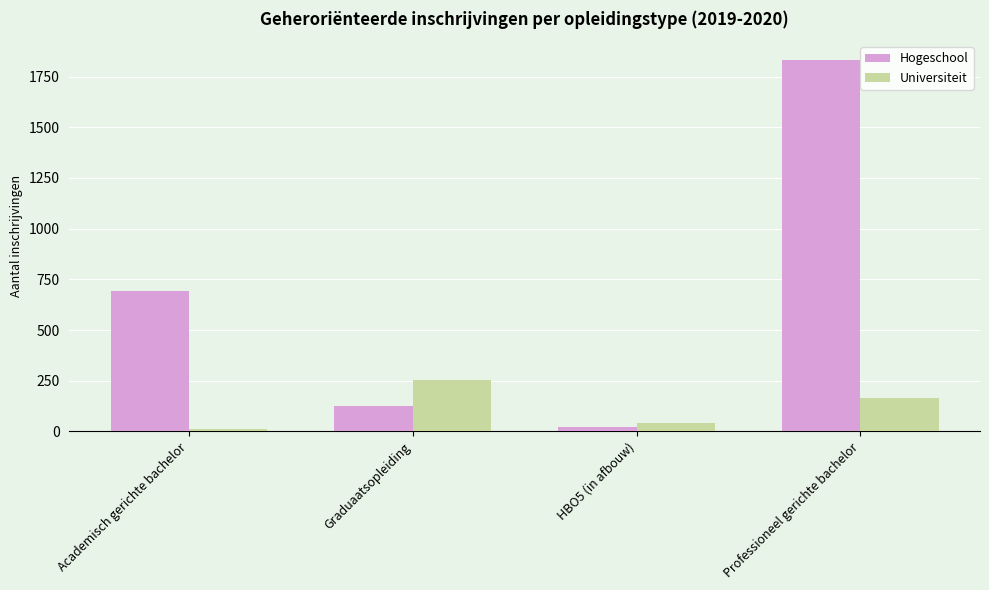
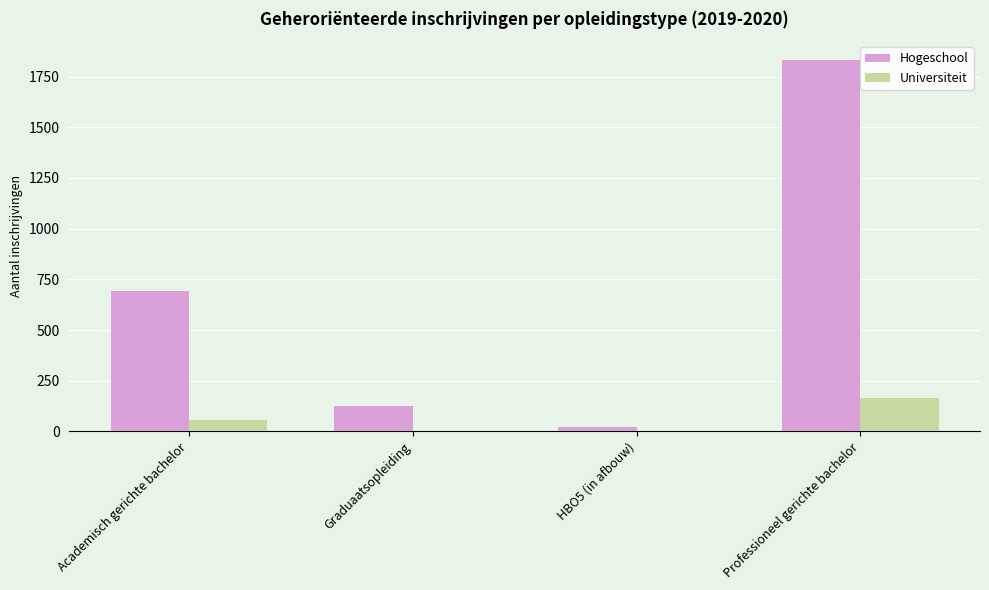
  {
    "Hogeschool": {
      "Academisch gerichte bachelor": 690,
      "Graduaatsopleiding": 130,
      "HBO5 (in afbouw)": 20,
      "Professioneel gerichte bachelor": 1830
    },
    "Universiteit": {
-     "Academisch gerichte bachelor": 10,
-     "Graduaatsopleiding": 250,
-     "HBO5 (in afbouw)": 40,
+     "Academisch gerichte bachelor": 60,
+     "Graduaatsopleiding": 0,
+     "HBO5 (in afbouw)": 0,
      "Professioneel gerichte bachelor": 160
    }
  }
